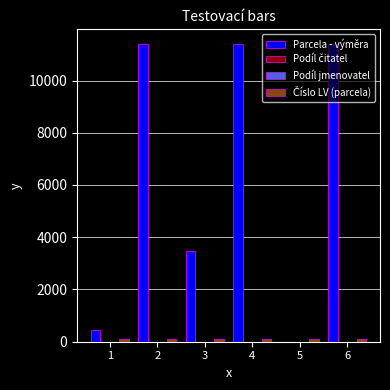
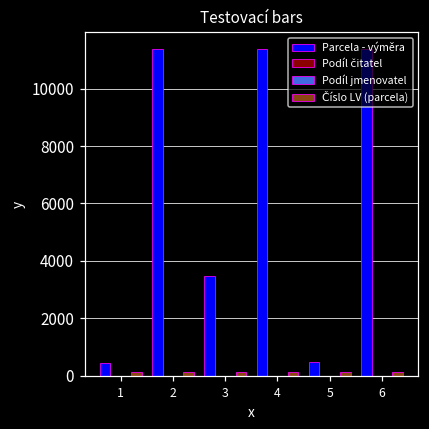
  {
    "Parcela - výměra": {
      "1": 400,
      "2": 11400,
      "3": 3500,
      "4": 11400,
-     "5": 0
+     "5": 500
    },
    "Číslo LV (parcela)": {
      "1": 100,
      "2": 100,
      "3": 100,
      "4": 100,
      "5": 100,
      "6": 100
    }
  }
